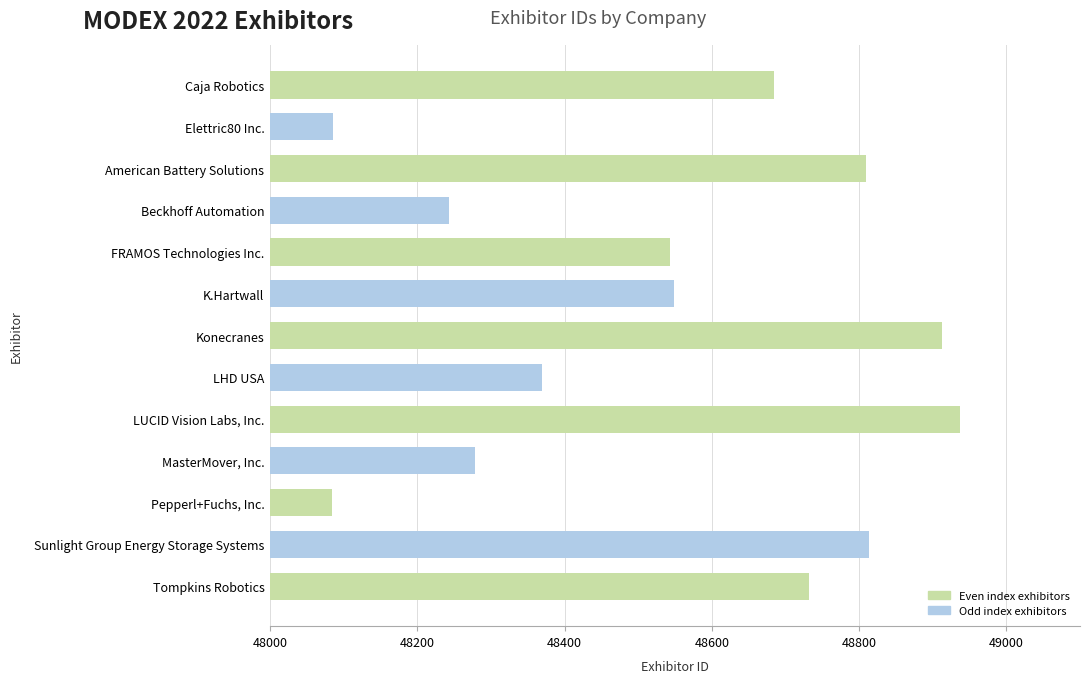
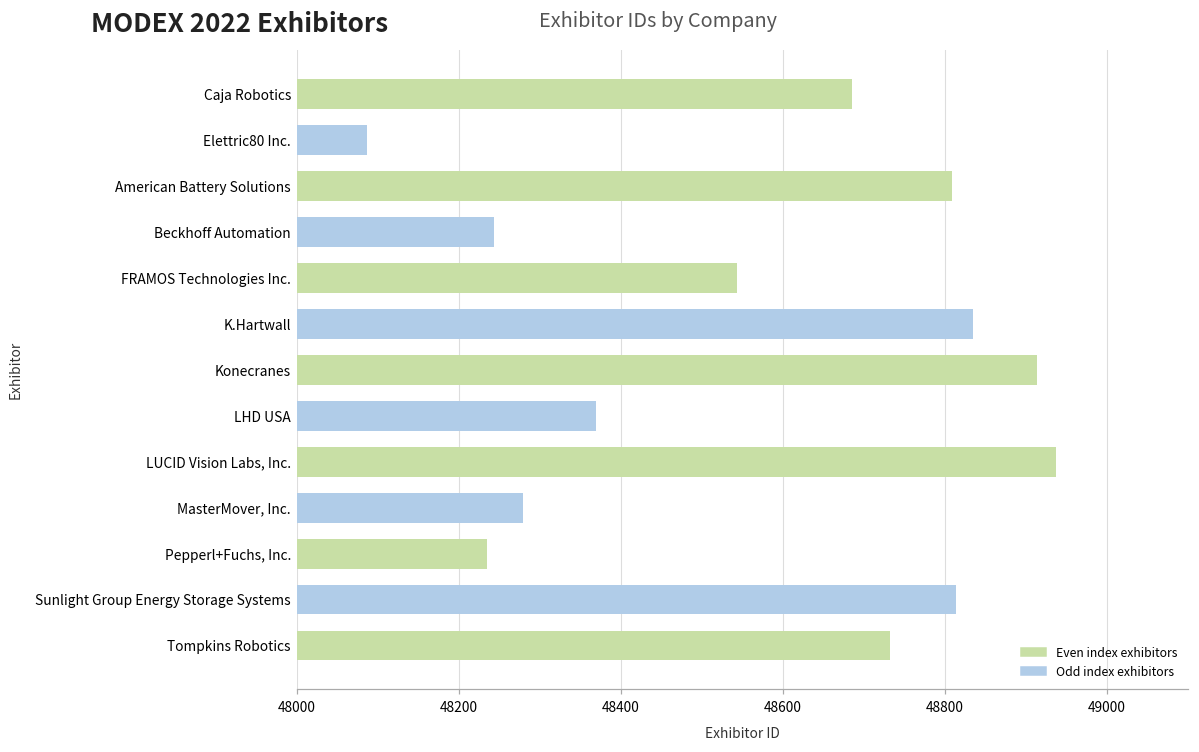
  {
    "Caja Robotics": 48690,
    "Elettric80 Inc.": 48090,
    "American Battery Solutions": 48810,
    "Beckhoff Automation": 48240,
    "FRAMOS Technologies Inc.": 48540,
-   "K.Hartwall": 48550,
+   "K.Hartwall": 48830,
    "Konecranes": 48910,
    "LHD USA": 48370,
    "LUCID Vision Labs, Inc.": 48940,
    "MasterMover, Inc.": 48280,
-   "Pepperl+Fuchs, Inc.": 48080,
+   "Pepperl+Fuchs, Inc.": 48240,
    "Sunlight Group Energy Storage Systems": 48810,
    "Tompkins Robotics": 48730
  }
